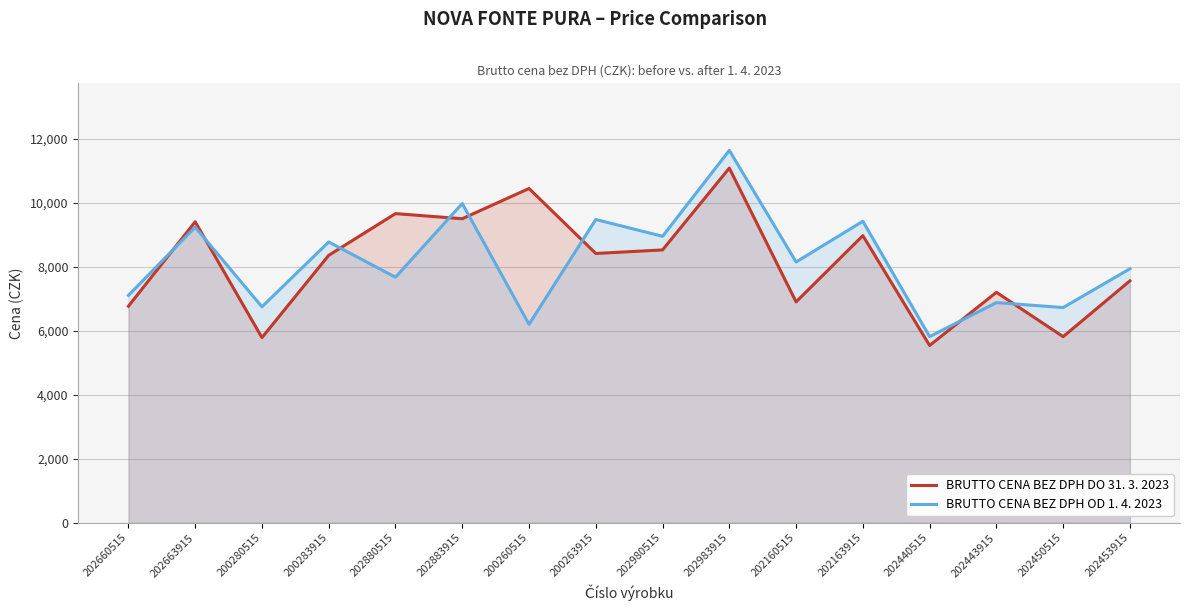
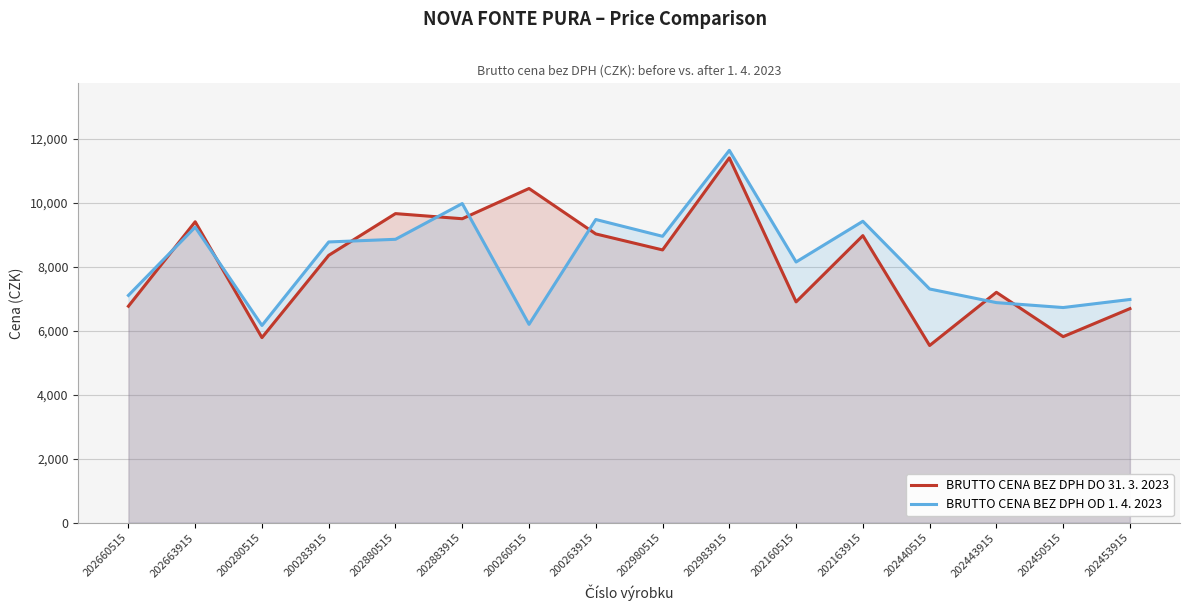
  {
    "BRUTTO CENA BEZ DPH DO 31. 3. 2023": {
      "202660515": "6,800",
      "202663915": "9,400",
      "200280515": "5,800",
      "200283915": "8,400",
      "202880515": "9,700",
      "202883915": "9,500",
      "200260515": "10,400",
-     "200263915": "8,400",
+     "200263915": "9,000",
      "202980515": "8,500",
-     "202983915": "11,100",
+     "202983915": "11,400",
      "202160515": "6,900",
      "202163915": "9,000",
      "202440515": "5,500",
      "202443915": "7,200",
      "202450515": "5,800",
-     "202453915": "7,600"
+     "202453915": "6,700"
    },
    "BRUTTO CENA BEZ DPH OD 1. 4. 2023": {
      "202660515": "7,100",
      "202663915": "9,200",
-     "200280515": "6,800",
+     "200280515": "6,200",
      "200283915": "8,800",
-     "202880515": "7,700",
+     "202880515": "8,900",
      "202883915": "10,000",
      "200260515": "6,200",
      "200263915": "9,500",
      "202980515": "9,000",
      "202983915": "11,600",
      "202160515": "8,200",
      "202163915": "9,400",
-     "202440515": "5,800",
+     "202440515": "7,300",
      "202443915": "6,900",
      "202450515": "6,700",
-     "202453915": "7,900"
+     "202453915": "7,000"
    }
  }
